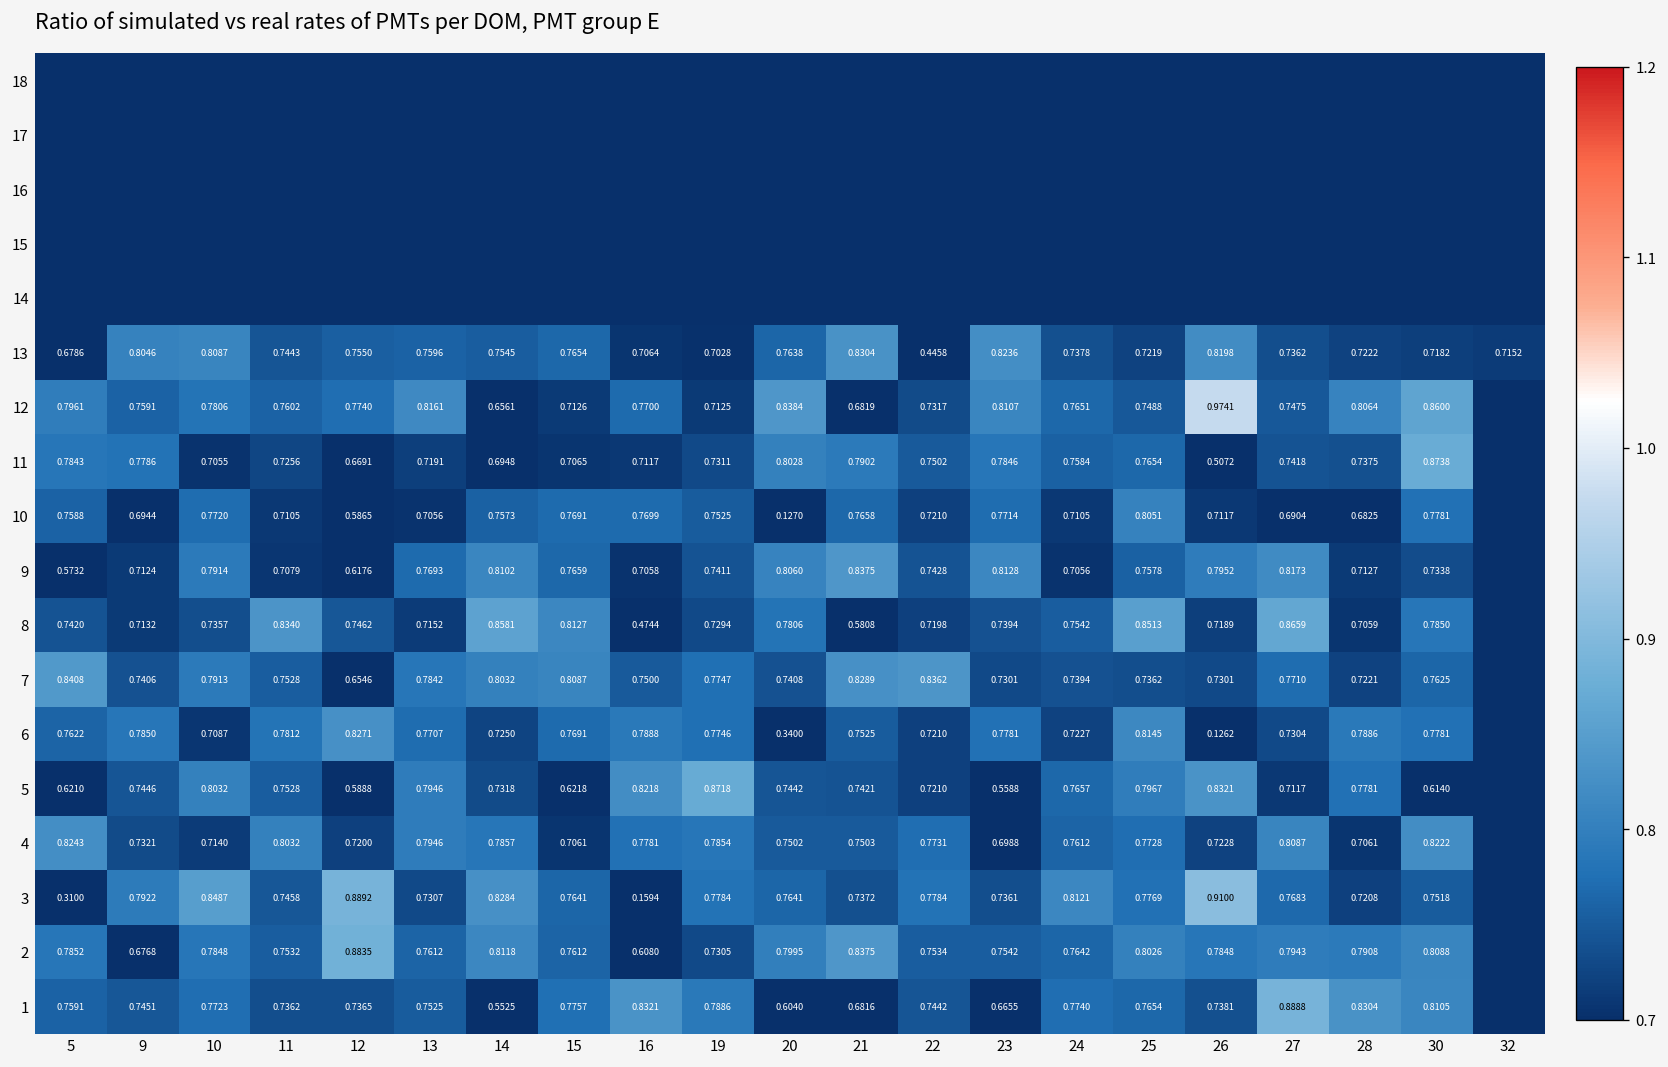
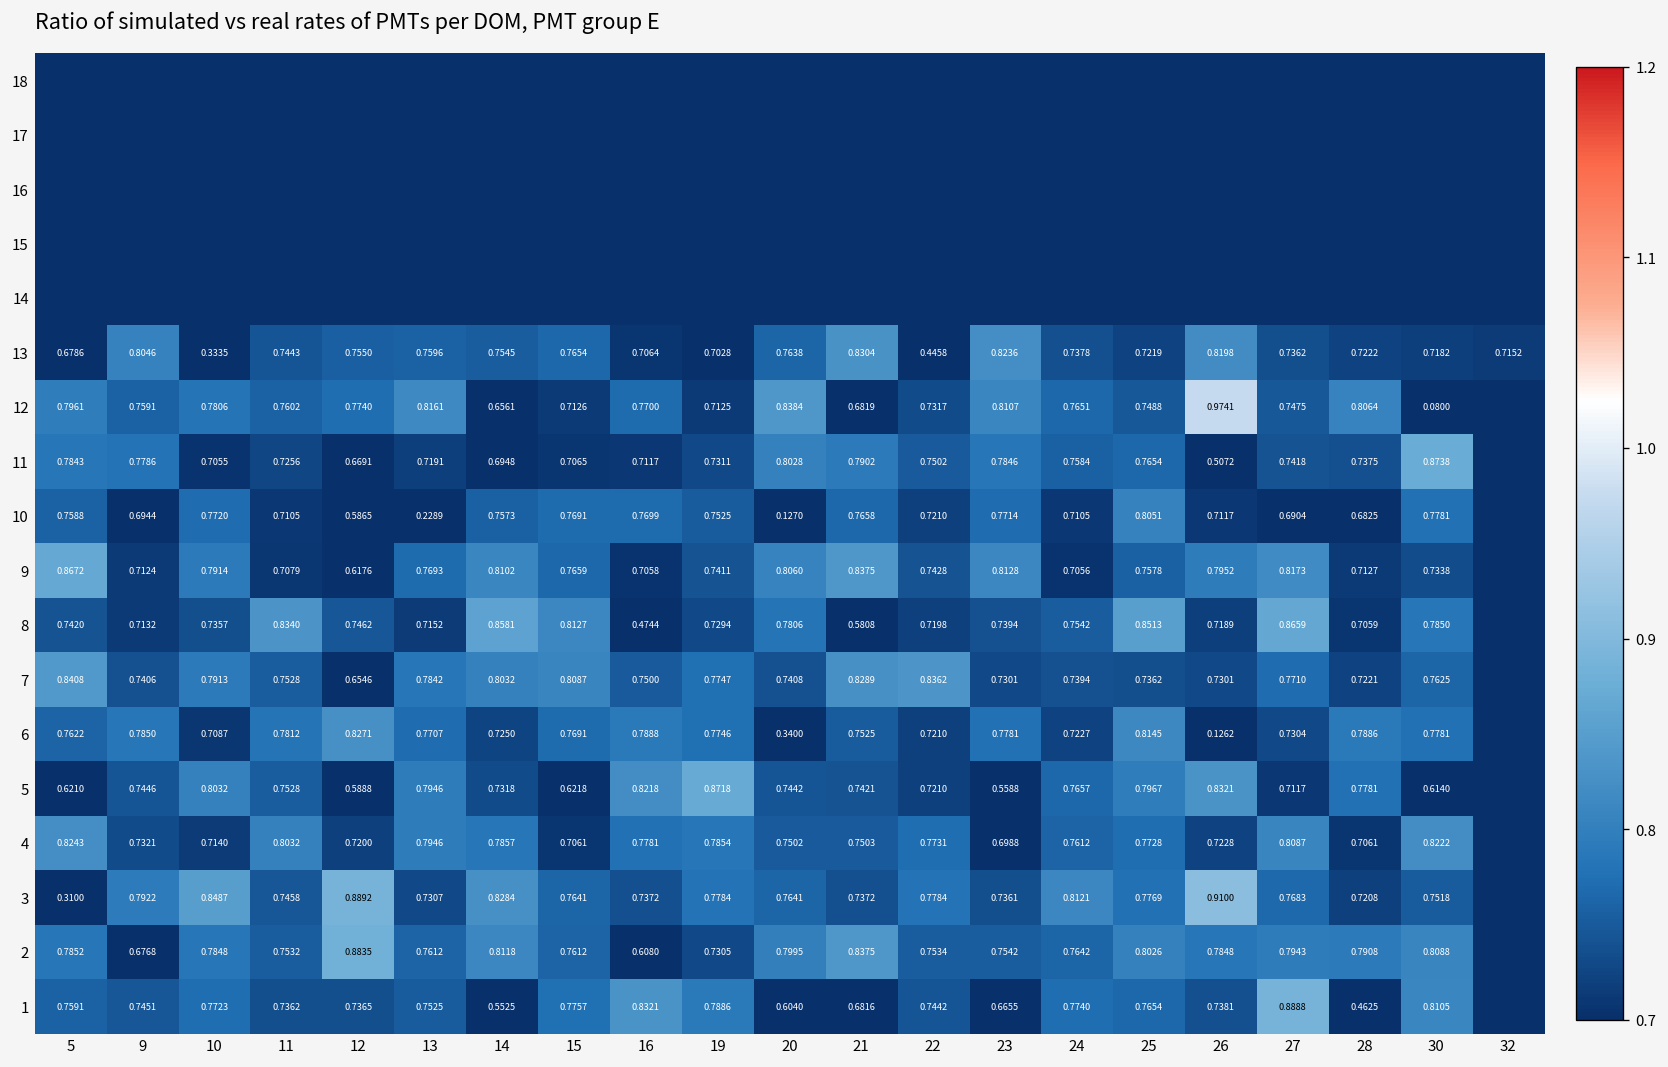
  {
    "13": {
      "5": 0.6786,
      "9": 0.8046,
-     "10": 0.8087,
+     "10": 0.3335,
      "11": 0.7443,
      "12": 0.7550,
      "13": 0.7596,
      "14": 0.7545,
      "15": 0.7654,
      "16": 0.7064,
      "19": 0.7028,
      "20": 0.7638,
      "21": 0.8304,
      "22": 0.4458,
      "23": 0.8236,
      "24": 0.7378,
      "25": 0.7219,
      "26": 0.8198,
      "27": 0.7362,
      "28": 0.7222,
      "30": 0.7182,
      "32": 0.7152
    },
    "12": {
      "5": 0.7961,
      "9": 0.7591,
      "10": 0.7806,
      "11": 0.7602,
      "12": 0.7740,
      "13": 0.8161,
      "14": 0.6561,
      "15": 0.7126,
      "16": 0.7700,
      "19": 0.7125,
      "20": 0.8384,
      "21": 0.6819,
      "22": 0.7317,
      "23": 0.8107,
      "24": 0.7651,
      "25": 0.7488,
      "26": 0.9741,
      "27": 0.7475,
      "28": 0.8064,
-     "30": 0.8600
+     "30": 0.0800
    },
    "10": {
      "5": 0.7588,
      "9": 0.6944,
      "10": 0.7720,
      "11": 0.7105,
      "12": 0.5865,
-     "13": 0.7056,
+     "13": 0.2289,
      "14": 0.7573,
      "15": 0.7691,
      "16": 0.7699,
      "19": 0.7525,
      "20": 0.1270,
      "21": 0.7658,
      "22": 0.7210,
      "23": 0.7714,
      "24": 0.7105,
      "25": 0.8051,
      "26": 0.7117,
      "27": 0.6904,
      "28": 0.6825,
      "30": 0.7781
    },
    "9": {
-     "5": 0.5732,
+     "5": 0.8672,
      "9": 0.7124,
      "10": 0.7914,
      "11": 0.7079,
      "12": 0.6176,
      "13": 0.7693,
      "14": 0.8102,
      "15": 0.7659,
      "16": 0.7058,
      "19": 0.7411,
      "20": 0.8060,
      "21": 0.8375,
      "22": 0.7428,
      "23": 0.8128,
      "24": 0.7056,
      "25": 0.7578,
      "26": 0.7952,
      "27": 0.8173,
      "28": 0.7127,
      "30": 0.7338
    },
    "3": {
      "5": 0.3100,
      "9": 0.7922,
      "10": 0.8487,
      "11": 0.7458,
      "12": 0.8892,
      "13": 0.7307,
      "14": 0.8284,
      "15": 0.7641,
-     "16": 0.1594,
+     "16": 0.7372,
      "19": 0.7784,
      "20": 0.7641,
      "21": 0.7372,
      "22": 0.7784,
      "23": 0.7361,
      "24": 0.8121,
      "25": 0.7769,
      "26": 0.9100,
      "27": 0.7683,
      "28": 0.7208,
      "30": 0.7518
    },
    "1": {
      "5": 0.7591,
      "9": 0.7451,
      "10": 0.7723,
      "11": 0.7362,
      "12": 0.7365,
      "13": 0.7525,
      "14": 0.5525,
      "15": 0.7757,
      "16": 0.8321,
      "19": 0.7886,
      "20": 0.6040,
      "21": 0.6816,
      "22": 0.7442,
      "23": 0.6655,
      "24": 0.7740,
      "25": 0.7654,
      "26": 0.7381,
      "27": 0.8888,
-     "28": 0.8304,
+     "28": 0.4625,
      "30": 0.8105
    }
  }
